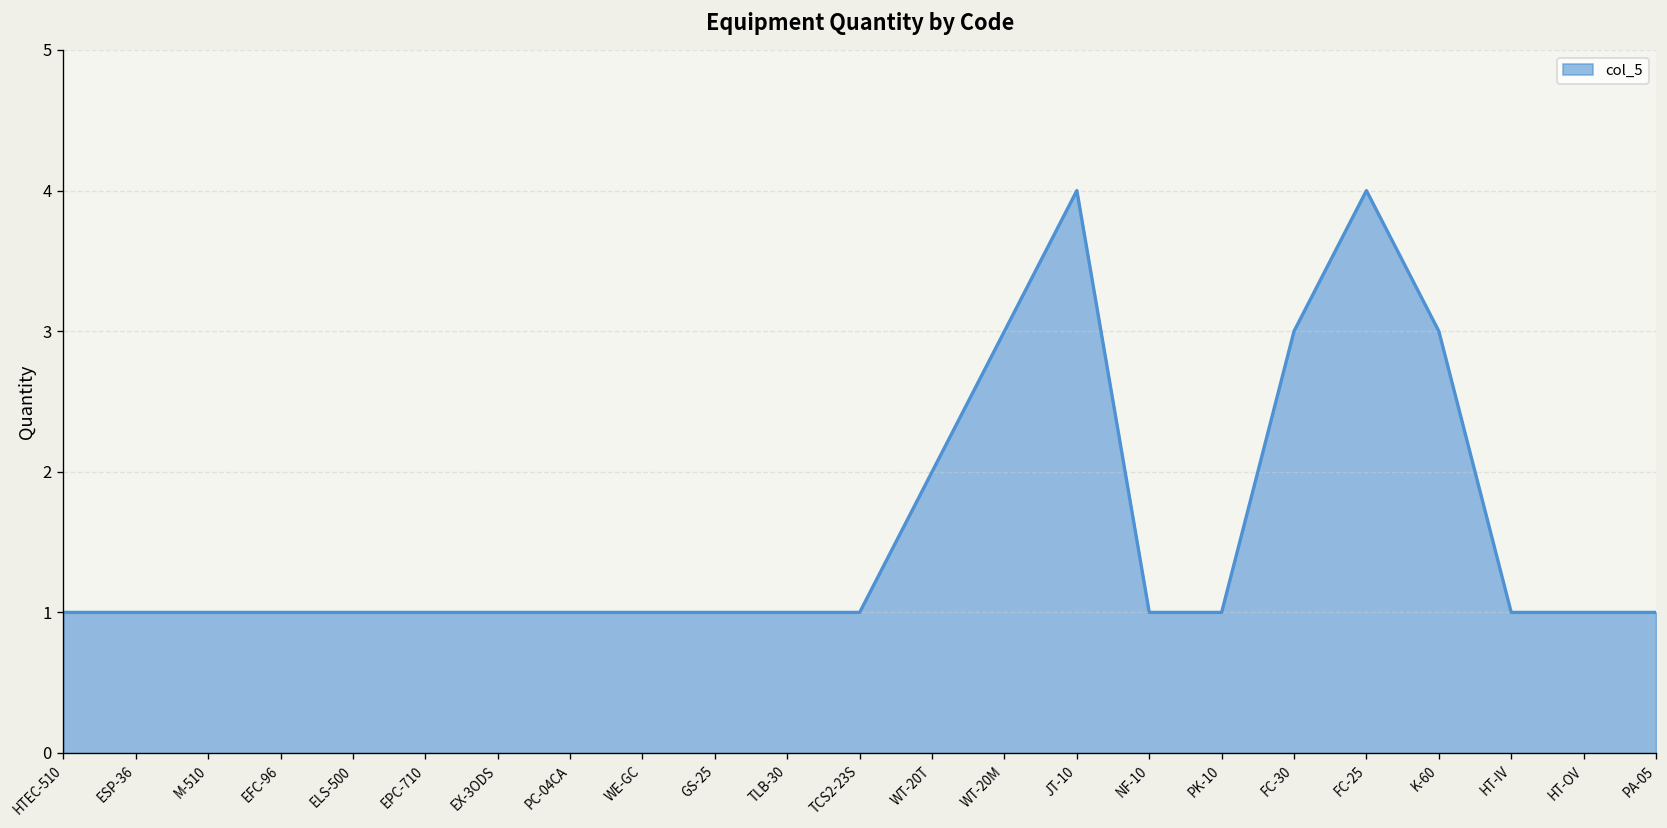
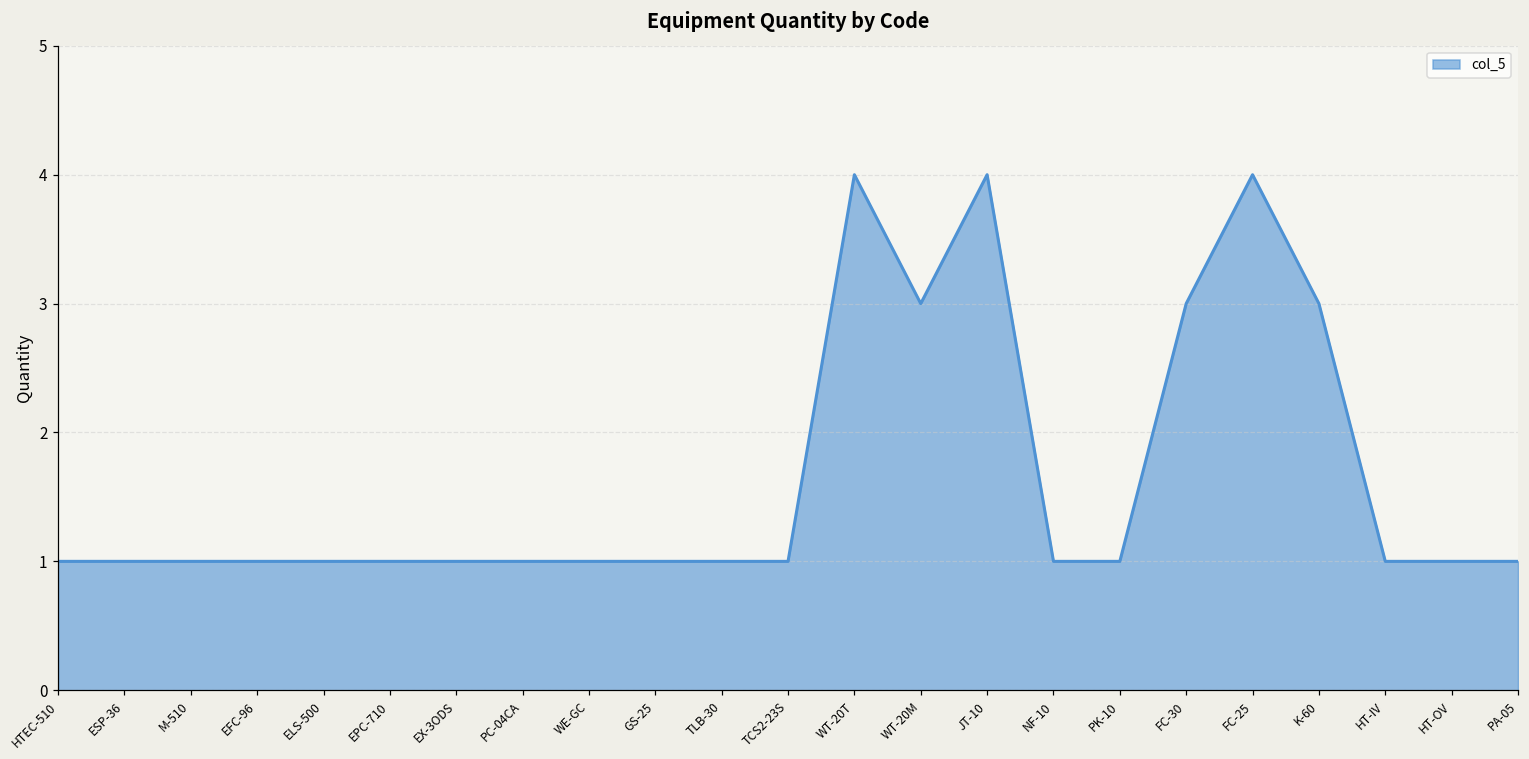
  {
    "HTEC-510": 1,
    "ESP-36": 1,
    "M-510": 1,
    "EFC-96": 1,
    "ELS-500": 1,
    "EPC-710": 1,
    "EX-3ODS": 1,
    "PC-04CA": 1,
    "WE-GC": 1,
    "GS-25": 1,
    "TLB-30": 1,
    "TCS2-23S": 1,
-   "WT-20T": 2,
+   "WT-20T": 4,
    "WT-20M": 3,
    "JT-10": 4,
    "NF-10": 1,
    "PK-10": 1,
    "FC-30": 3,
    "FC-25": 4,
    "K-60": 3,
    "HT-IV": 1,
    "HT-OV": 1,
    "PA-05": 1
  }
